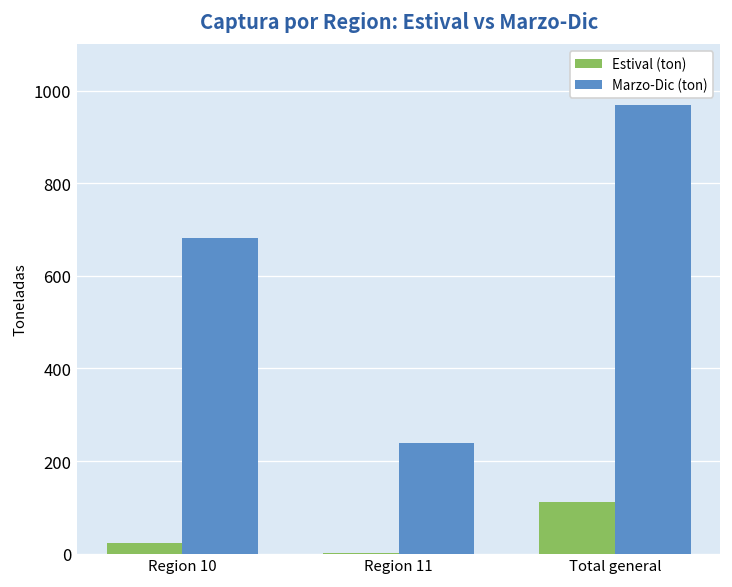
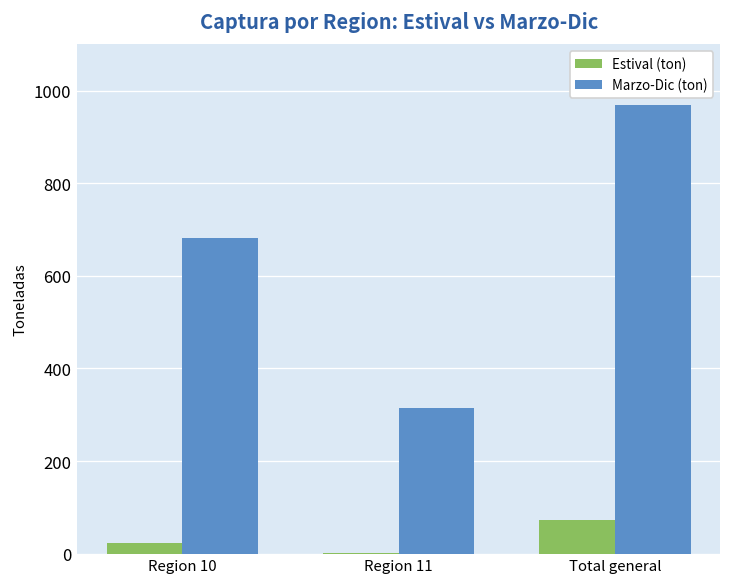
  {
    "Estival (ton)": {
      "Region 10": 20,
-     "Total general": 110
+     "Total general": 70
    },
    "Marzo-Dic (ton)": {
      "Region 10": 680,
-     "Region 11": 240,
+     "Region 11": 320,
      "Total general": 970
    }
  }
